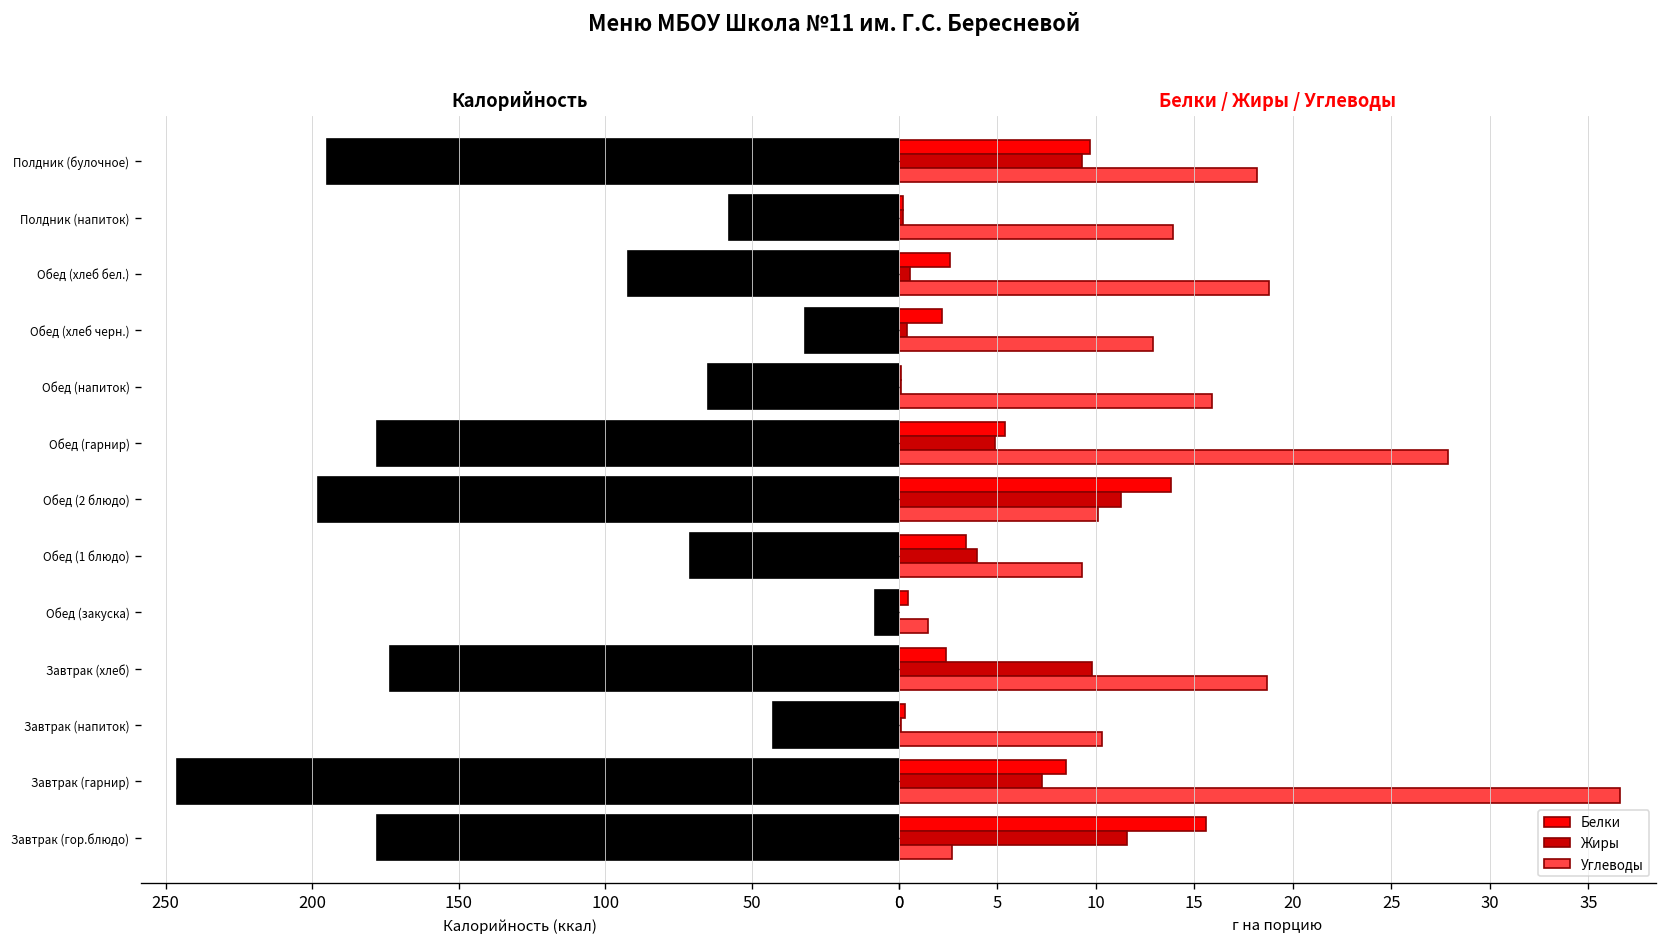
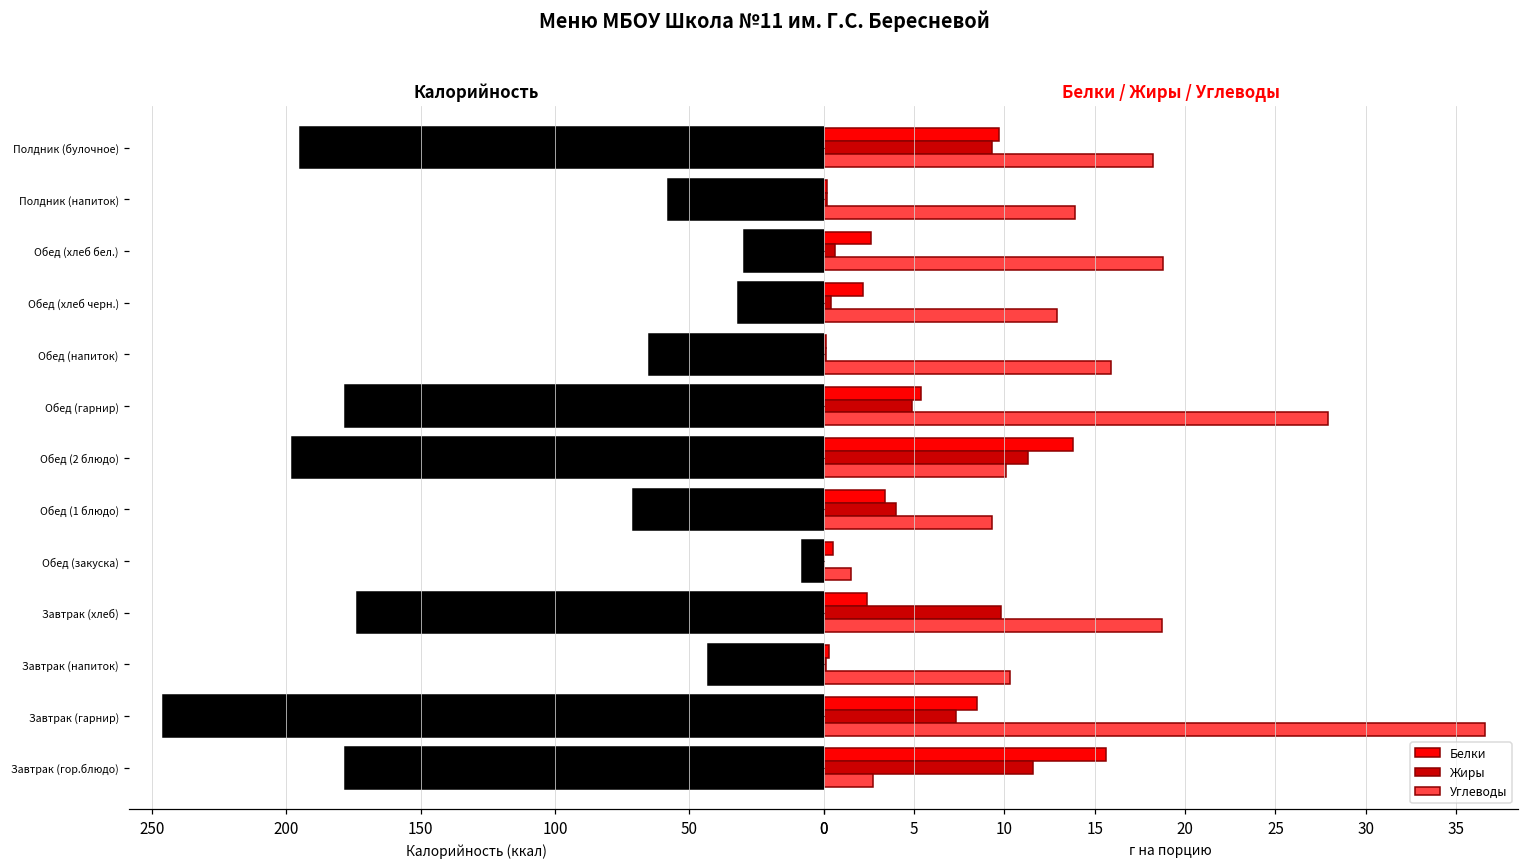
  {
    "Калорийность": {
      "Полдник (булочное)": 195,
      "Полдник (напиток)": 58,
-     "Обед (хлеб бел.)": 92,
+     "Обед (хлеб бел.)": 30,
      "Обед (хлеб черн.)": 32,
      "Обед (напиток)": 65,
      "Обед (гарнир)": 178,
      "Обед (2 блюдо)": 198,
      "Обед (1 блюдо)": 71,
      "Обед (закуска)": 8,
      "Завтрак (хлеб)": 174,
      "Завтрак (напиток)": 43,
      "Завтрак (гарнир)": 246,
      "Завтрак (гор.блюдо)": 178
    }
  }
